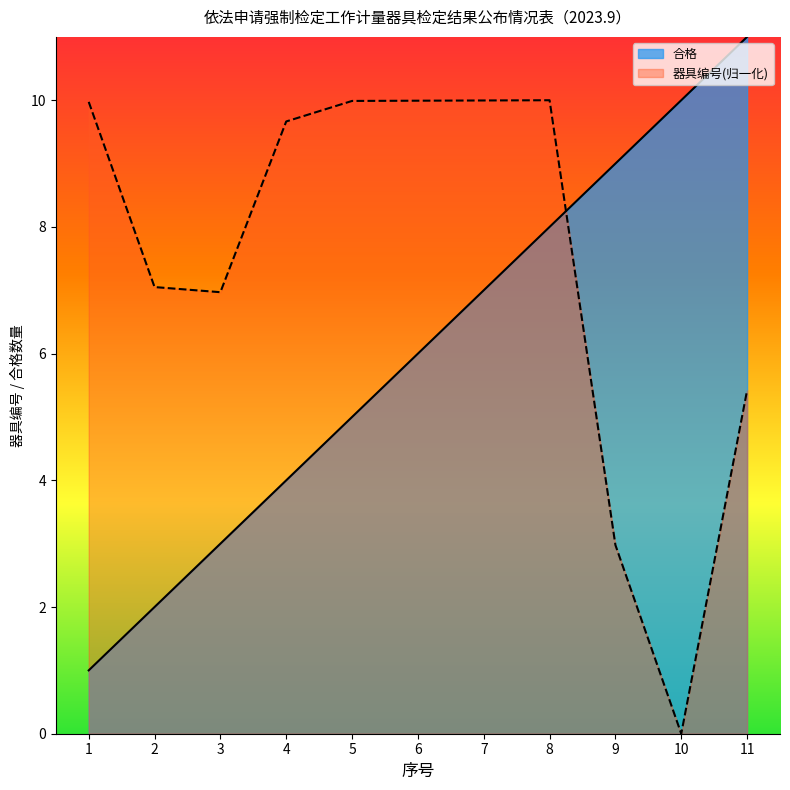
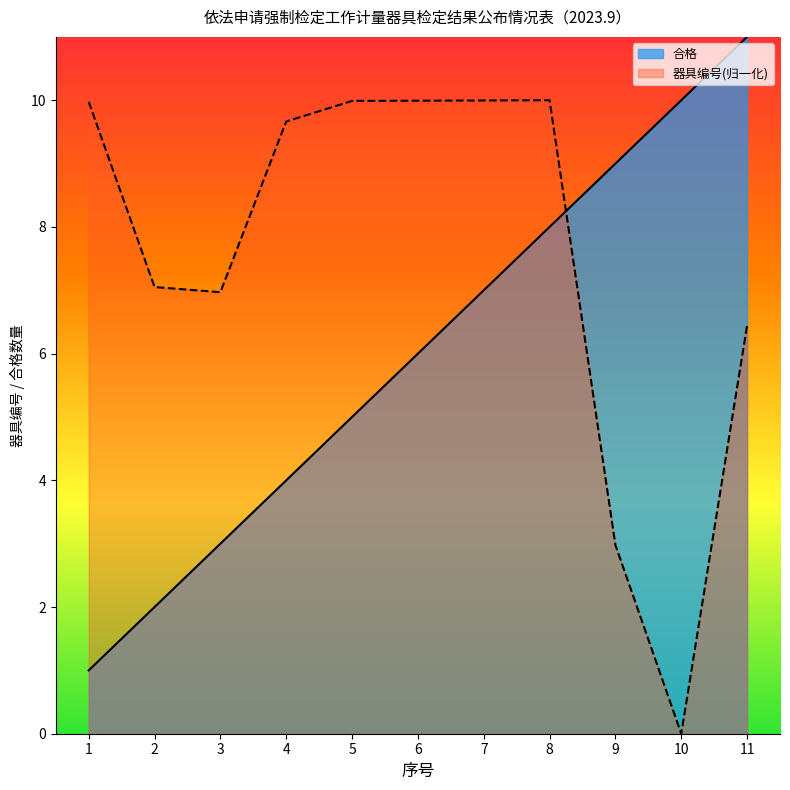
  {
    "合格": {
      "1": 1.0,
      "2": 2.0,
      "3": 3.0,
      "4": 4.0,
      "5": 5.0,
      "6": 6.0,
      "7": 7.0,
      "8": 8.0,
      "9": 9.0,
      "10": 10.0,
      "11": 11.0
    },
    "器具编号(归一化)": {
      "1": 10.0,
      "2": 7.1,
      "3": 7.0,
      "4": 9.7,
      "5": 10.0,
      "6": 10.0,
      "7": 10.0,
      "8": 10.0,
      "9": 3.0,
      "10": 0.0,
-     "11": 5.4
+     "11": 6.4
    }
  }
